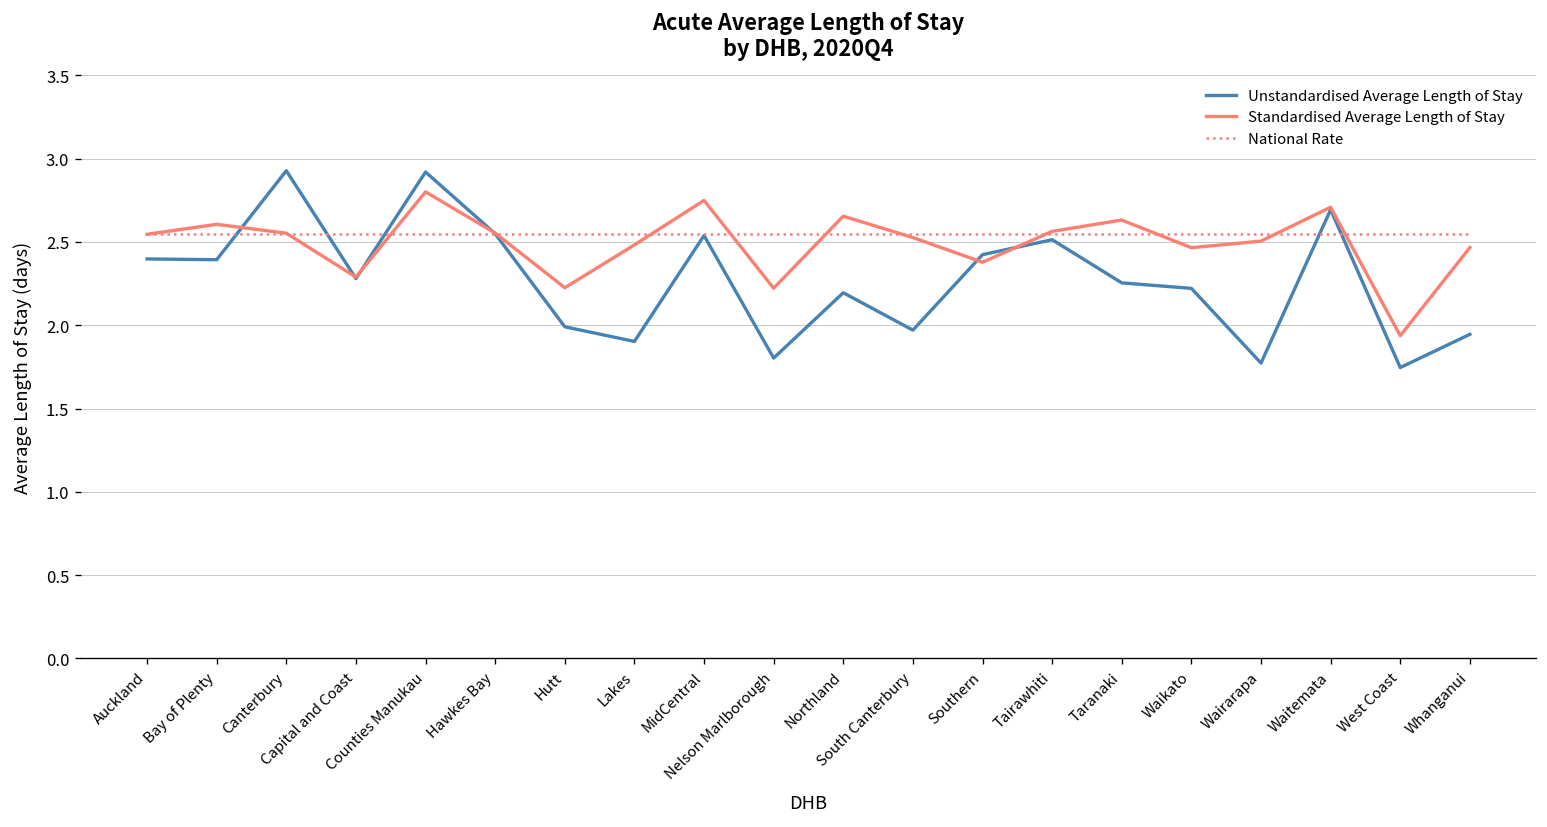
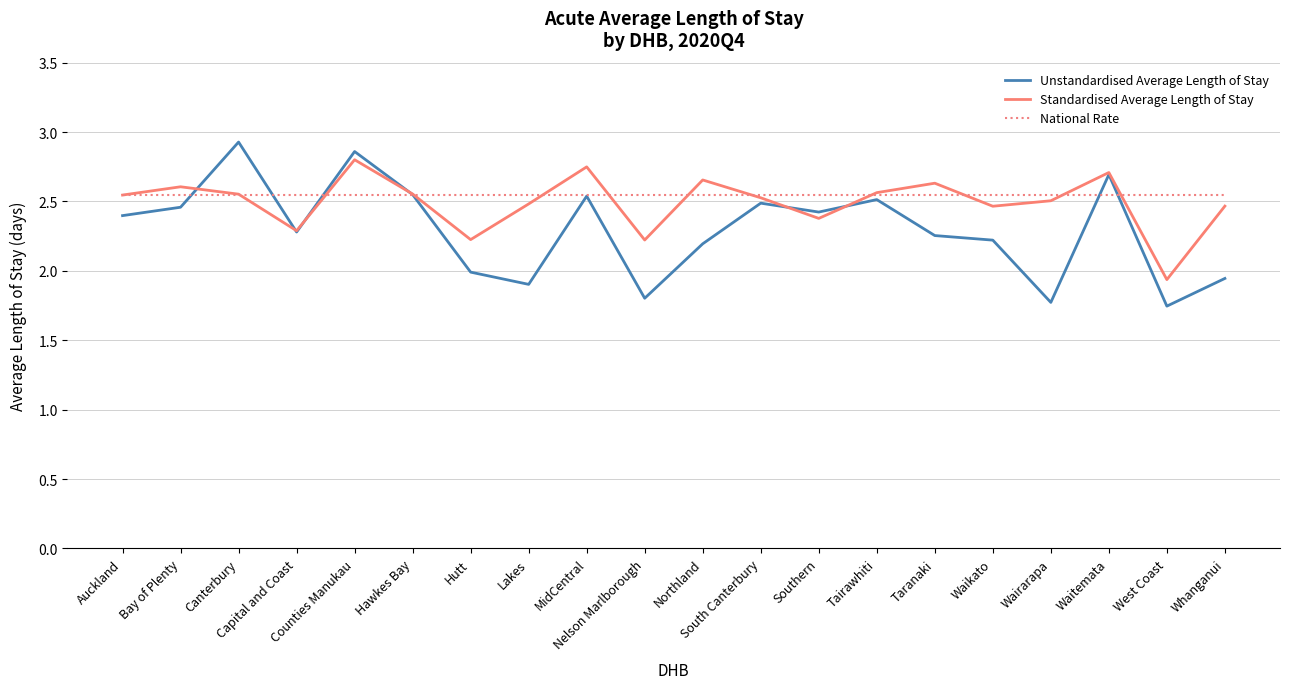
  {
    "Unstandardised Average Length of Stay": {
      "Auckland": 2.40,
-     "Bay of Plenty": 2.39,
+     "Bay of Plenty": 2.46,
      "Canterbury": 2.93,
-     "Counties Manukau": 2.92,
+     "Counties Manukau": 2.86,
      "Hutt": 1.99,
      "Lakes": 1.90,
      "Nelson Marlborough": 1.80,
      "Northland": 2.19,
-     "South Canterbury": 1.97,
+     "South Canterbury": 2.49,
      "Southern": 2.42,
      "Tairawhiti": 2.51,
      "Taranaki": 2.25,
      "Waikato": 2.22,
      "Wairarapa": 1.77,
      "West Coast": 1.75,
      "Whanganui": 1.95
    }
  }
